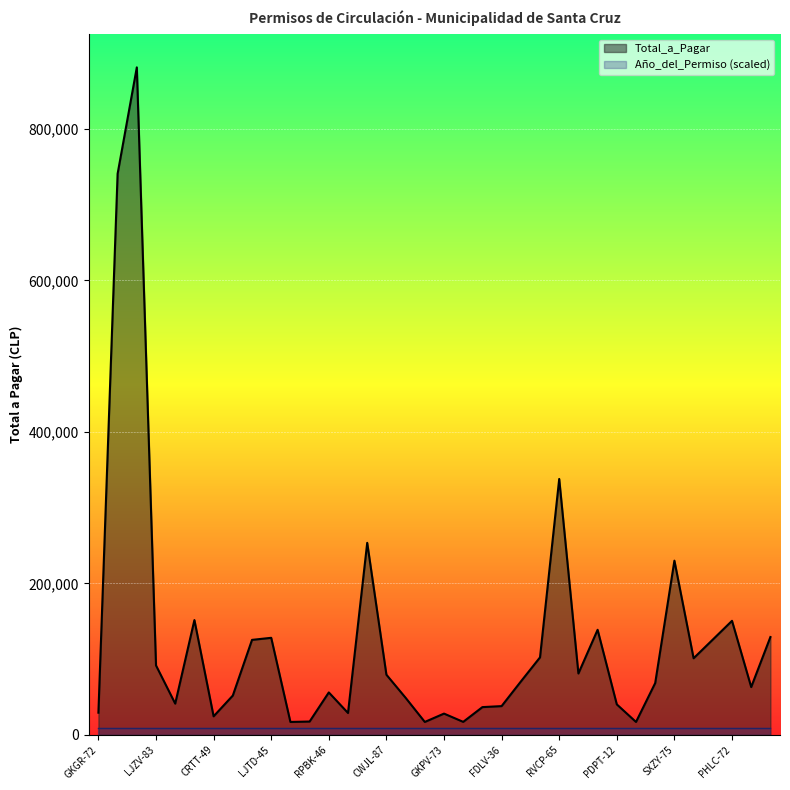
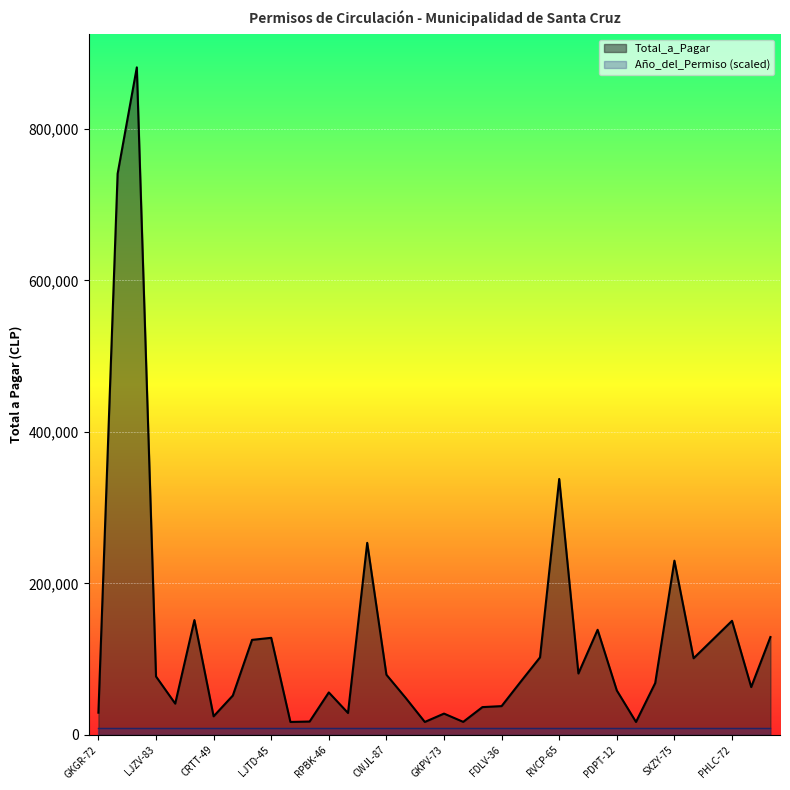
  {
    "Total_a_Pagar": {
      "GKGR-72": "30,000",
-     "LJZV-83": "90,000",
+     "LJZV-83": "80,000",
      "CRTT-49": "20,000",
      "LJTD-45": "130,000",
      "RPBK-46": "60,000",
      "CWJL-87": "80,000",
      "GKPV-73": "30,000",
      "FDLV-36": "40,000",
      "RVCP-65": "340,000",
-     "PDPT-12": "40,000",
+     "PDPT-12": "60,000",
      "SXZY-75": "230,000",
      "PHLC-72": "150,000"
    },
    "Año_del_Permiso (scaled)": {
      "GKGR-72": "10,000",
      "LJZV-83": "10,000",
      "CRTT-49": "10,000",
      "LJTD-45": "10,000",
      "RPBK-46": "10,000",
      "CWJL-87": "10,000",
      "GKPV-73": "10,000",
      "FDLV-36": "10,000",
      "RVCP-65": "10,000",
      "PDPT-12": "10,000",
      "SXZY-75": "10,000",
      "PHLC-72": "10,000"
    }
  }
